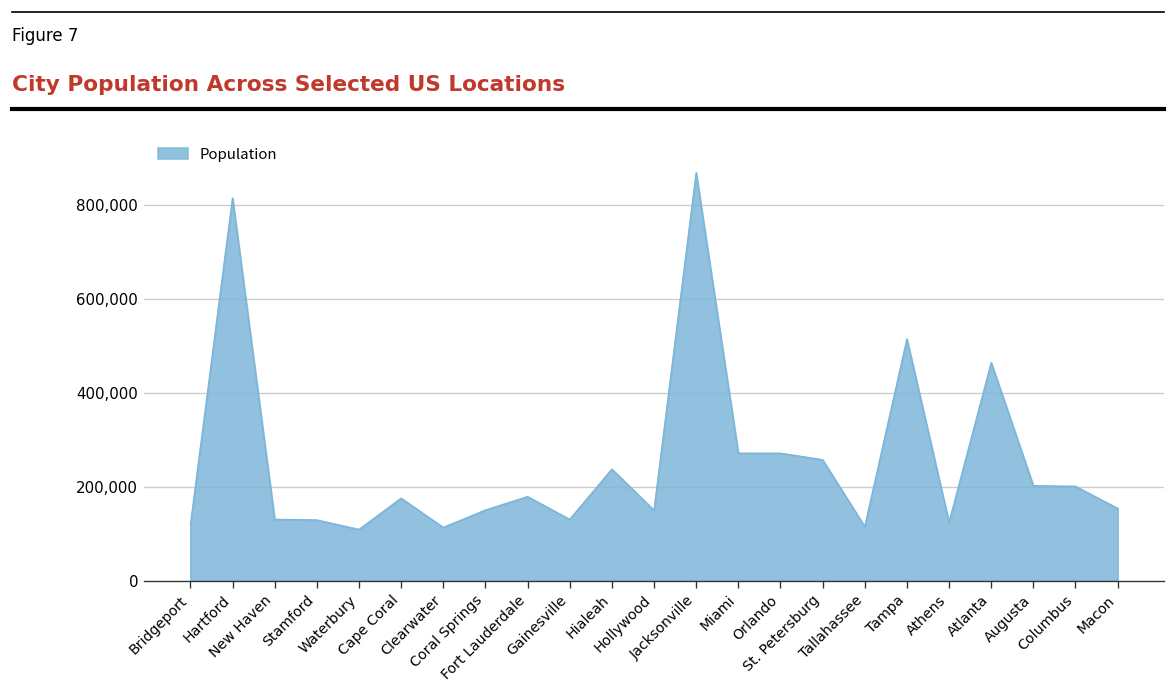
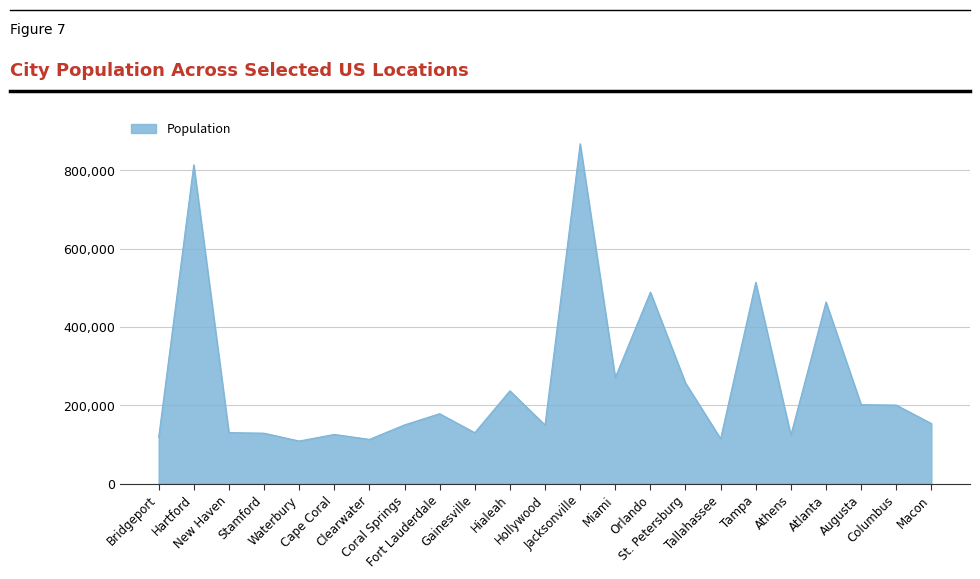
  {
    "Bridgeport": "120,000",
    "Hartford": "810,000",
    "New Haven": "130,000",
    "Stamford": "130,000",
    "Waterbury": "110,000",
-   "Cape Coral": "180,000",
+   "Cape Coral": "130,000",
    "Clearwater": "110,000",
    "Coral Springs": "150,000",
    "Fort Lauderdale": "180,000",
    "Gainesville": "130,000",
    "Hialeah": "240,000",
    "Hollywood": "150,000",
    "Jacksonville": "870,000",
    "Miami": "270,000",
-   "Orlando": "270,000",
+   "Orlando": "490,000",
    "St. Petersburg": "260,000",
    "Tallahassee": "110,000",
    "Tampa": "510,000",
    "Athens": "120,000",
    "Atlanta": "460,000",
    "Augusta": "200,000",
    "Columbus": "200,000",
    "Macon": "150,000"
  }
